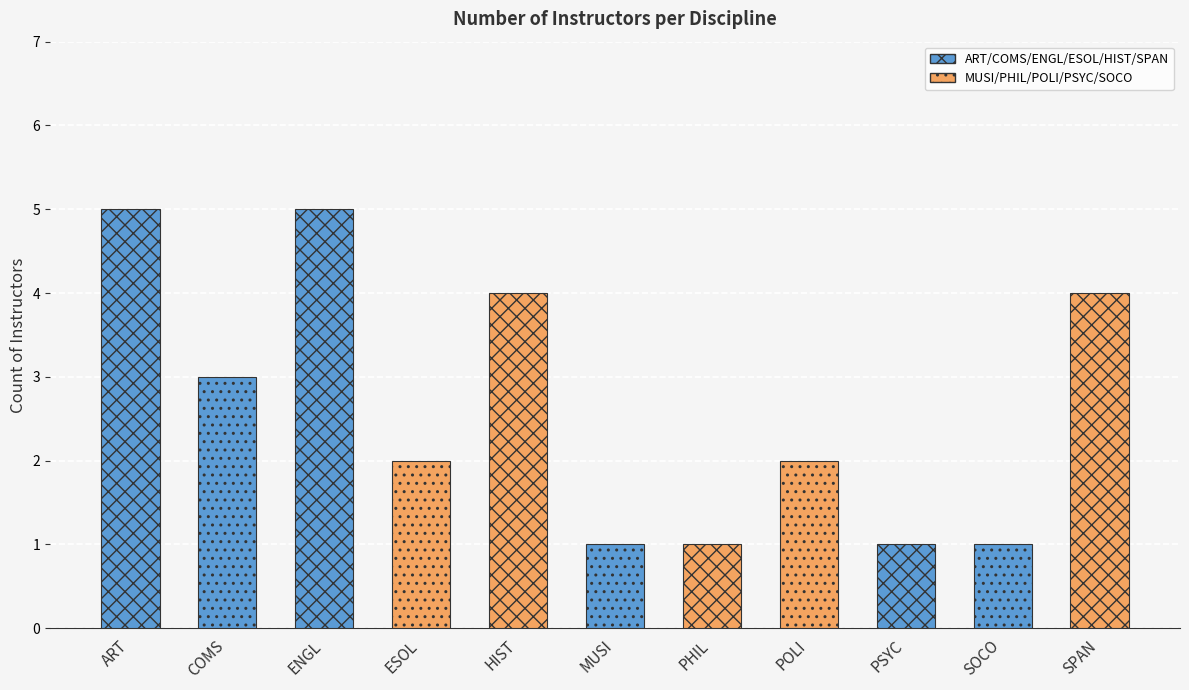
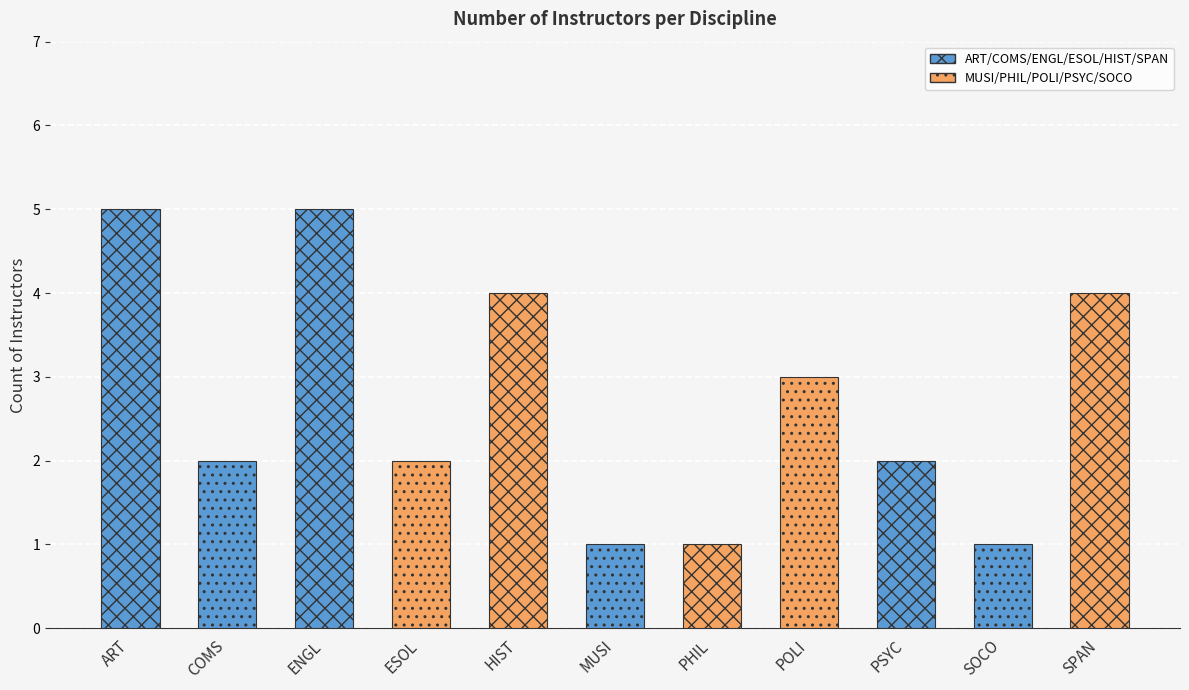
  {
    "ART": 5,
-   "COMS": 3,
+   "COMS": 2,
    "ENGL": 5,
    "ESOL": 2,
    "HIST": 4,
    "MUSI": 1,
    "PHIL": 1,
-   "POLI": 2,
-   "PSYC": 1,
+   "POLI": 3,
+   "PSYC": 2,
    "SOCO": 1,
    "SPAN": 4
  }
